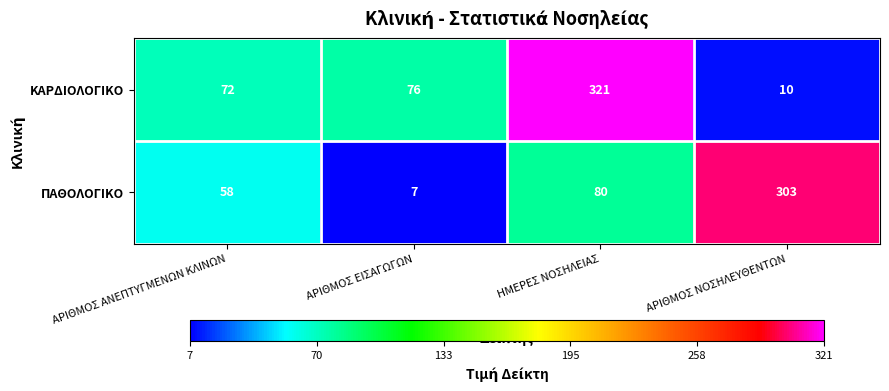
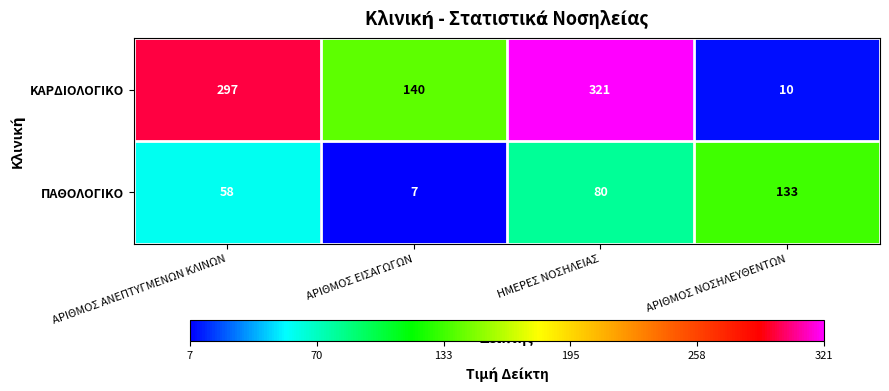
  {
    "ΚΑΡΔΙΟΛΟΓΙΚΟ": {
-     "ΑΡΙΘΜΟΣ ΑΝΕΠΤΥΓΜΕΝΩΝ ΚΛΙΝΩΝ": 72,
-     "ΑΡΙΘΜΟΣ ΕΙΣΑΓΩΓΩΝ": 76,
+     "ΑΡΙΘΜΟΣ ΑΝΕΠΤΥΓΜΕΝΩΝ ΚΛΙΝΩΝ": 297,
+     "ΑΡΙΘΜΟΣ ΕΙΣΑΓΩΓΩΝ": 140,
      "ΗΜΕΡΕΣ ΝΟΣΗΛΕΙΑΣ": 321,
      "ΑΡΙΘΜΟΣ ΝΟΣΗΛΕΥΘΕΝΤΩΝ": 10
    },
    "ΠΑΘΟΛΟΓΙΚΟ": {
      "ΑΡΙΘΜΟΣ ΑΝΕΠΤΥΓΜΕΝΩΝ ΚΛΙΝΩΝ": 58,
      "ΑΡΙΘΜΟΣ ΕΙΣΑΓΩΓΩΝ": 7,
      "ΗΜΕΡΕΣ ΝΟΣΗΛΕΙΑΣ": 80,
-     "ΑΡΙΘΜΟΣ ΝΟΣΗΛΕΥΘΕΝΤΩΝ": 303
+     "ΑΡΙΘΜΟΣ ΝΟΣΗΛΕΥΘΕΝΤΩΝ": 133
    }
  }
